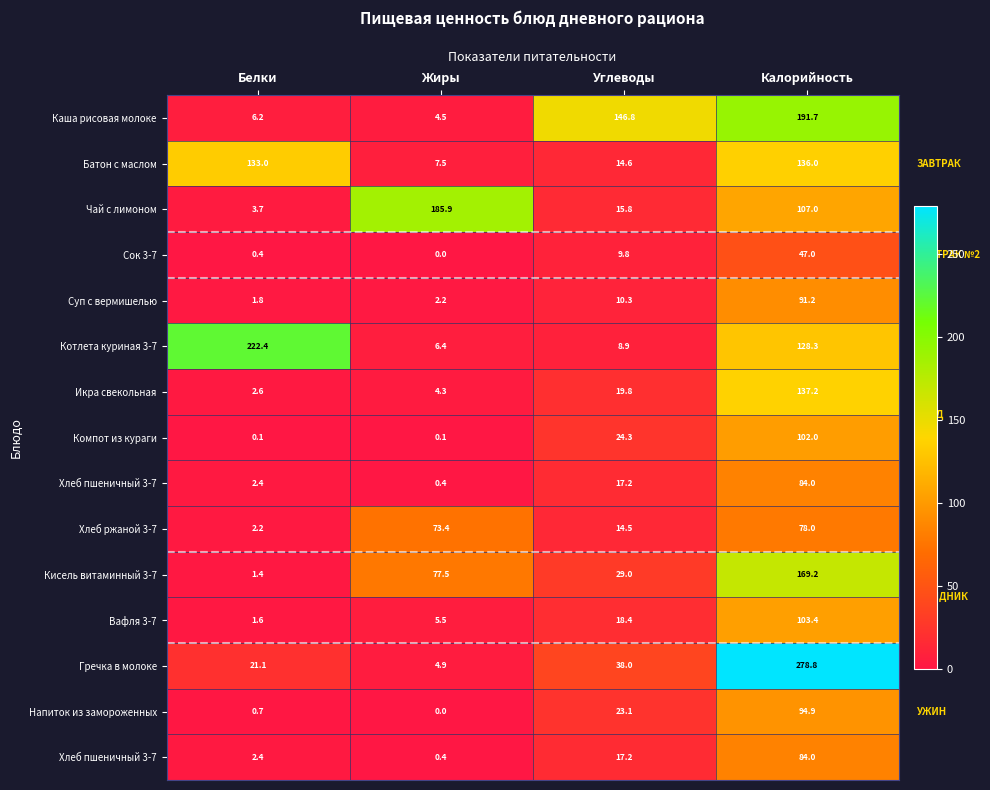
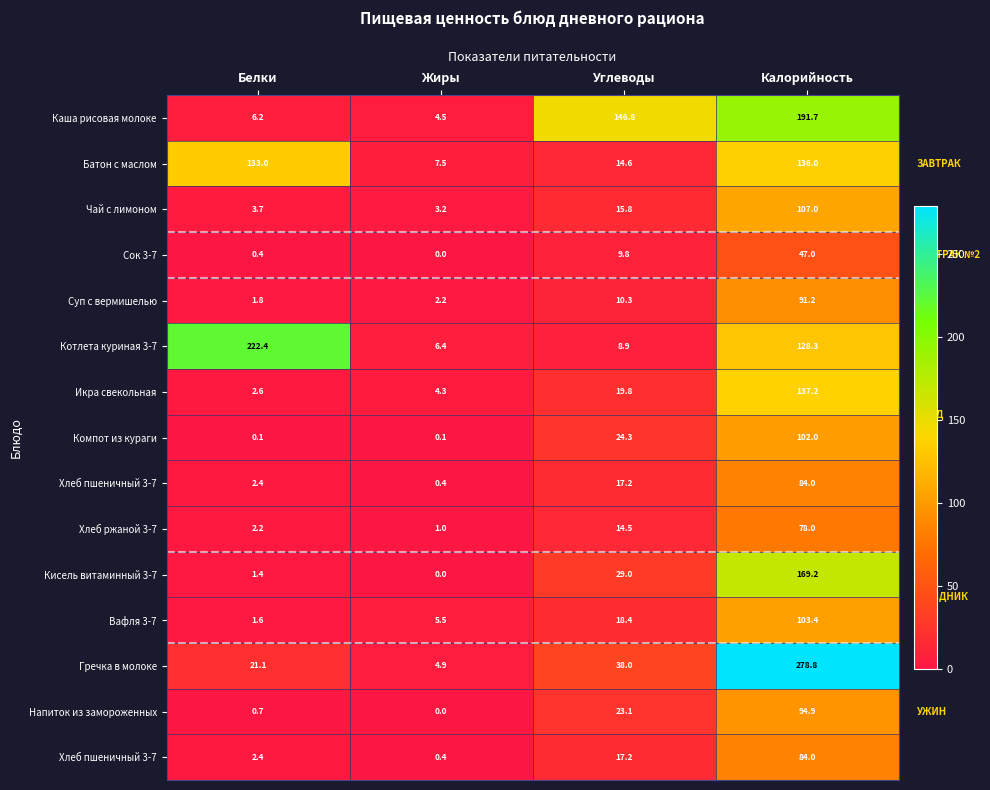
  {
    "Каша рисовая молоке": {
      "Белки": 6.2,
      "Жиры": 4.5,
      "Углеводы": 146.8,
      "Калорийность": 191.7
    },
    "Батон с маслом": {
      "Белки": 133.0,
      "Жиры": 7.5,
      "Углеводы": 14.6,
      "Калорийность": 136.0
    },
    "Чай с лимоном": {
      "Белки": 3.7,
-     "Жиры": 185.9,
+     "Жиры": 3.2,
      "Углеводы": 15.8,
      "Калорийность": 107.0
    },
    "Сок 3-7": {
      "Белки": 0.4,
      "Жиры": 0.0,
      "Углеводы": 9.8,
      "Калорийность": 47.0
    },
    "Суп с вермишелью": {
      "Белки": 1.8,
      "Жиры": 2.2,
      "Углеводы": 10.3,
      "Калорийность": 91.2
    },
    "Котлета куриная 3-7": {
      "Белки": 222.4,
      "Жиры": 6.4,
      "Углеводы": 8.9,
      "Калорийность": 128.3
    },
    "Икра свекольная": {
      "Белки": 2.6,
      "Жиры": 4.3,
      "Углеводы": 19.8,
      "Калорийность": 137.2
    },
    "Компот из кураги": {
      "Белки": 0.1,
      "Жиры": 0.1,
      "Углеводы": 24.3,
      "Калорийность": 102.0
    },
    "Хлеб ржаной 3-7": {
      "Белки": 2.2,
-     "Жиры": 73.4,
+     "Жиры": 1.0,
      "Углеводы": 14.5,
      "Калорийность": 78.0
    },
    "Кисель витаминный 3-7": {
      "Белки": 1.4,
-     "Жиры": 77.5,
+     "Жиры": 0.0,
      "Углеводы": 29.0,
      "Калорийность": 169.2
    },
    "Вафля 3-7": {
      "Белки": 1.6,
      "Жиры": 5.5,
      "Углеводы": 18.4,
      "Калорийность": 103.4
    },
    "Гречка в молоке": {
      "Белки": 21.1,
      "Жиры": 4.9,
      "Углеводы": 38.0,
      "Калорийность": 278.8
    },
    "Напиток из замороженных": {
      "Белки": 0.7,
      "Жиры": 0.0,
      "Углеводы": 23.1,
      "Калорийность": 94.9
    }
  }
